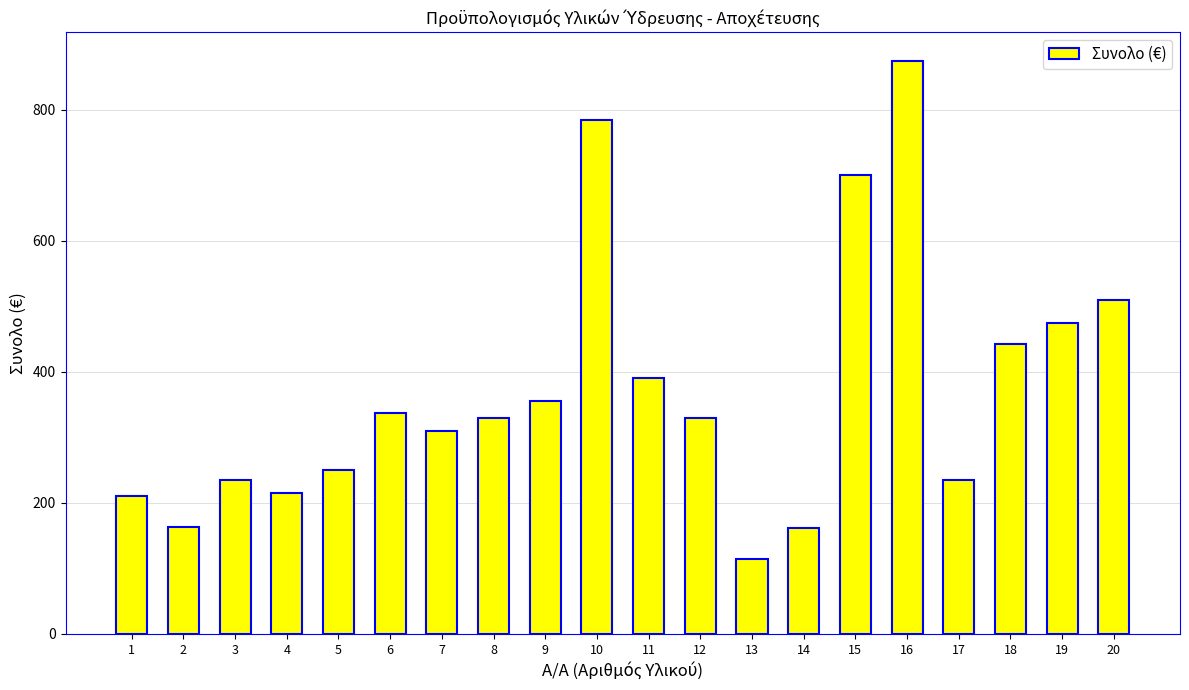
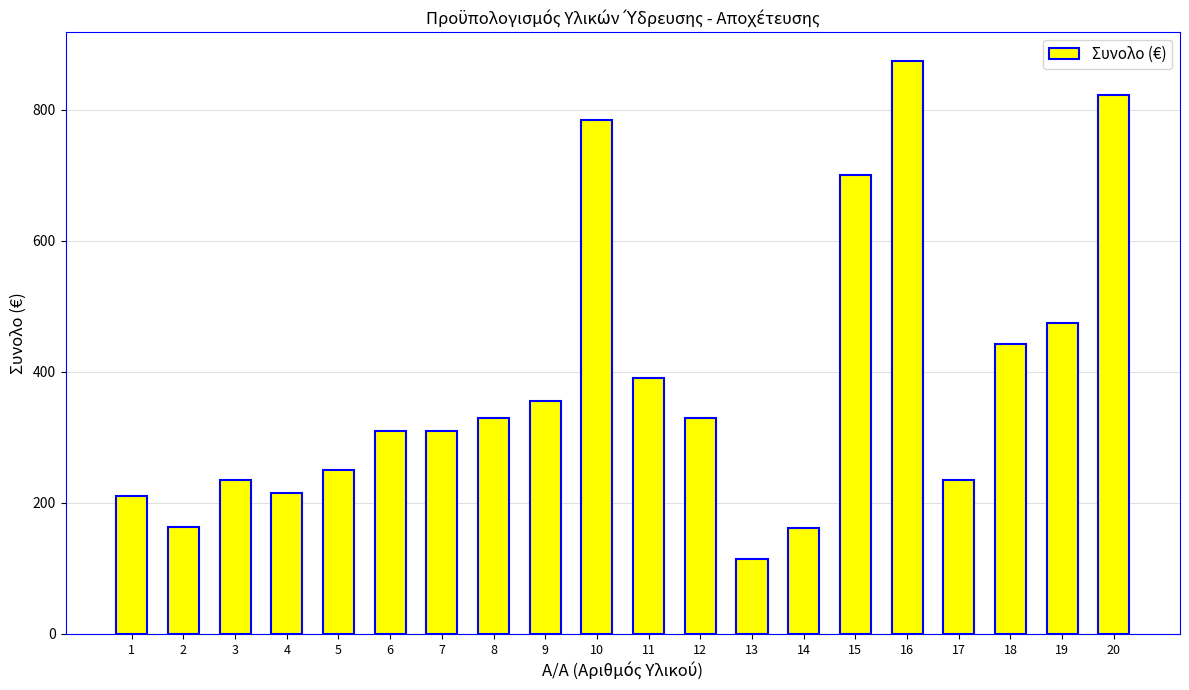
  {
    "1": 210,
    "2": 160,
    "3": 240,
    "4": 220,
    "5": 250,
-   "6": 340,
+   "6": 310,
    "7": 310,
    "8": 330,
    "9": 360,
    "10": 780,
    "11": 390,
    "12": 330,
    "13": 120,
    "14": 160,
    "15": 700,
    "16": 880,
    "17": 240,
    "18": 440,
    "19": 480,
-   "20": 510
+   "20": 820
  }
